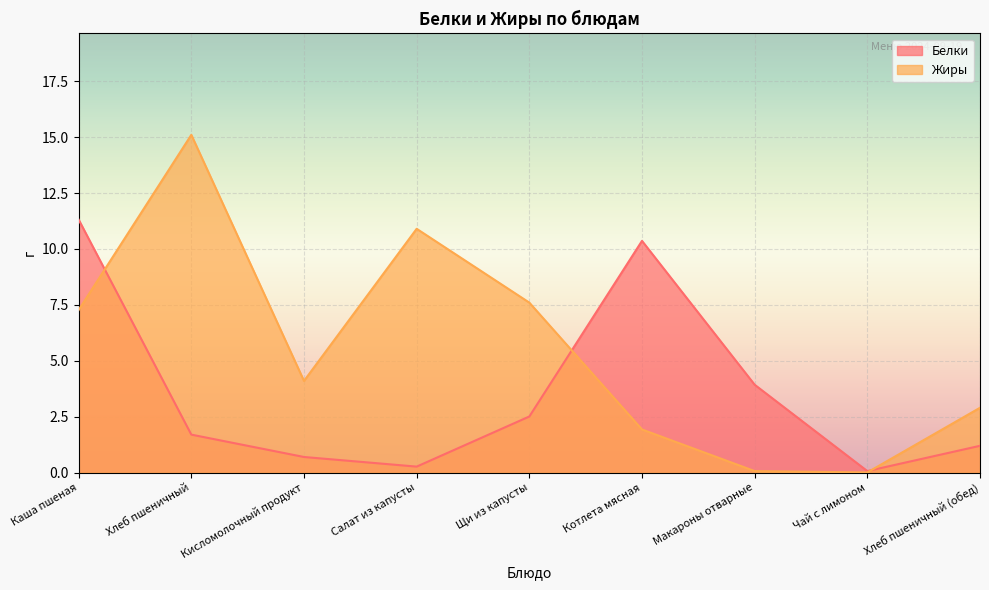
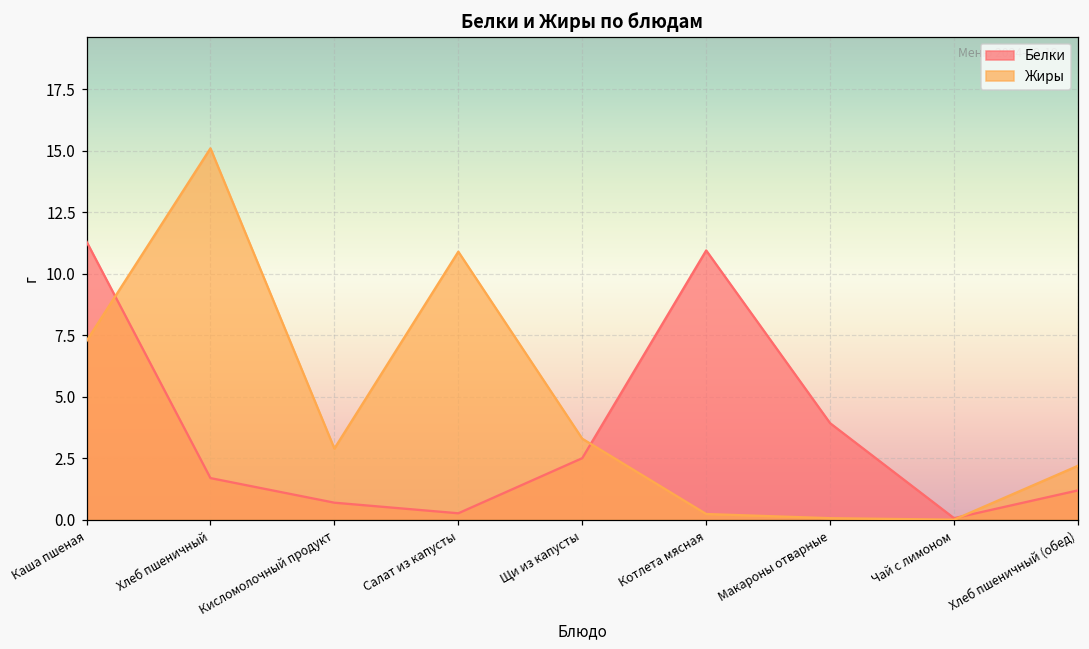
  {
    "Белки": {
      "Каша пшеная": 11.3,
      "Хлеб пшеничный": 1.7,
      "Кисломолочный продукт": 0.7,
      "Салат из капусты": 0.3,
      "Щи из капусты": 2.5,
-     "Котлета мясная": 10.4,
+     "Котлета мясная": 11.0,
      "Макароны отварные": 3.9,
      "Хлеб пшеничный (обед)": 1.2
    },
    "Жиры": {
      "Каша пшеная": 7.3,
      "Хлеб пшеничный": 15.1,
-     "Кисломолочный продукт": 4.1,
+     "Кисломолочный продукт": 2.9,
      "Салат из капусты": 10.9,
-     "Щи из капусты": 7.6,
-     "Котлета мясная": 1.9,
+     "Щи из капусты": 3.3,
+     "Котлета мясная": 0.2,
      "Макароны отварные": 0.1,
-     "Хлеб пшеничный (обед)": 2.9
+     "Хлеб пшеничный (обед)": 2.2
    }
  }
